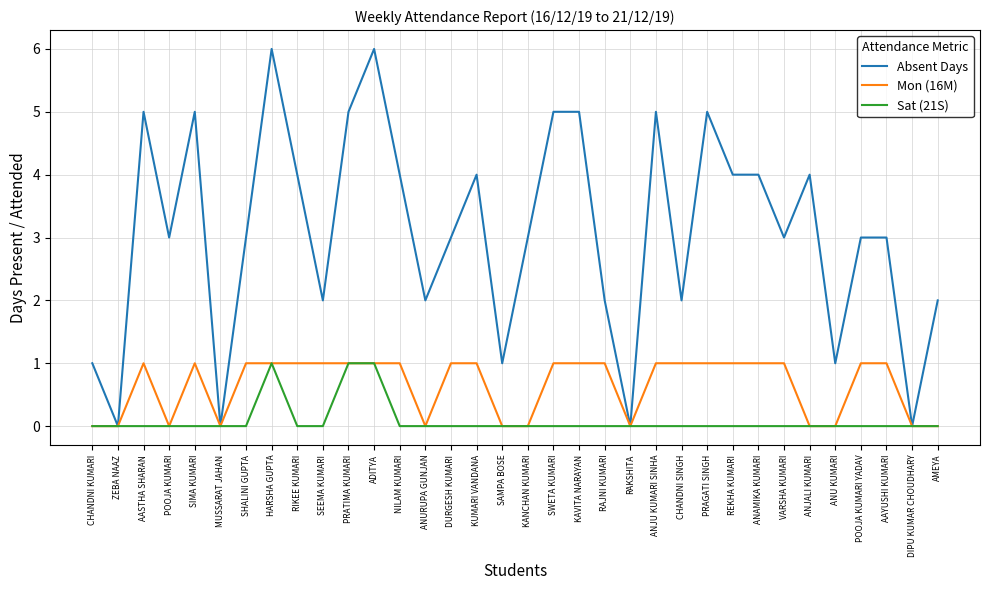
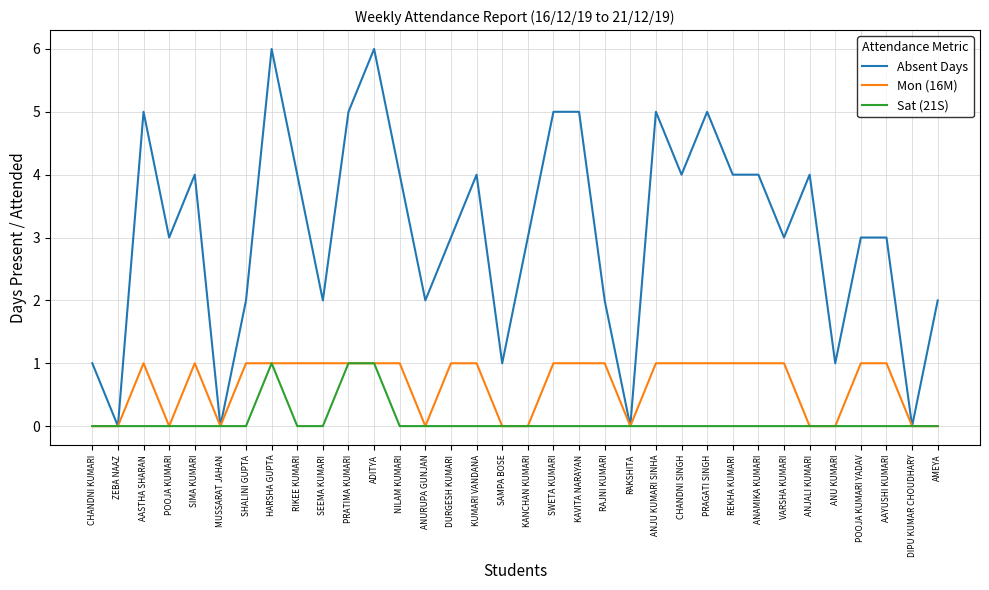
  {
    "Absent Days": {
      "CHANDNI KUMARI": 1,
      "AASTHA SHARAN": 5,
      "POOJA KUMARI": 3,
-     "SIMA KUMARI": 5,
-     "SHALINI GUPTA": 3,
+     "SIMA KUMARI": 4,
+     "SHALINI GUPTA": 2,
      "HARSHA GUPTA": 6,
      "RIKEE KUMARI": 4,
      "SEEMA KUMARI": 2,
      "PRATIMA KUMARI": 5,
      "ADITYA": 6,
      "NILAM KUMARI": 4,
      "ANURUPA GUNJAN": 2,
      "DURGESH KUMARI": 3,
      "KUMARI VANDANA": 4,
      "SAMPA BOSE": 1,
      "KANCHAN KUMARI": 3,
      "SWETA KUMARI": 5,
      "KAVITA NARAYAN": 5,
      "RAJNI KUMARI": 2,
      "ANJU KUMARI SINHA": 5,
-     "CHANDNI SINGH": 2,
+     "CHANDNI SINGH": 4,
      "PRAGATI SINGH": 5,
      "REKHA KUMARI": 4,
      "ANAMIKA KUMARI": 4,
      "VARSHA KUMARI": 3,
      "ANJALI KUMARI": 4,
      "ANU KUMARI": 1,
      "POOJA KUMARI YADAV": 3,
      "AAYUSHI KUMARI": 3,
      "AMEYA": 2
    },
    "Mon (16M)": {
      "AASTHA SHARAN": 1,
      "SIMA KUMARI": 1,
      "SHALINI GUPTA": 1,
      "RIKEE KUMARI": 1,
      "SEEMA KUMARI": 1,
      "NILAM KUMARI": 1,
      "DURGESH KUMARI": 1,
      "KUMARI VANDANA": 1,
      "SWETA KUMARI": 1,
      "KAVITA NARAYAN": 1,
      "RAJNI KUMARI": 1,
      "ANJU KUMARI SINHA": 1,
      "CHANDNI SINGH": 1,
      "PRAGATI SINGH": 1,
      "REKHA KUMARI": 1,
      "ANAMIKA KUMARI": 1,
      "VARSHA KUMARI": 1,
      "POOJA KUMARI YADAV": 1,
      "AAYUSHI KUMARI": 1
    },
    "Sat (21S)": {
      "AASTHA SHARAN": 0,
      "SIMA KUMARI": 0,
      "SHALINI GUPTA": 0,
      "RIKEE KUMARI": 0,
      "SEEMA KUMARI": 0,
      "NILAM KUMARI": 0,
      "DURGESH KUMARI": 0,
      "KUMARI VANDANA": 0,
      "SWETA KUMARI": 0,
      "KAVITA NARAYAN": 0,
      "RAJNI KUMARI": 0,
      "ANJU KUMARI SINHA": 0,
      "CHANDNI SINGH": 0,
      "PRAGATI SINGH": 0,
      "REKHA KUMARI": 0,
      "ANAMIKA KUMARI": 0,
      "VARSHA KUMARI": 0,
      "POOJA KUMARI YADAV": 0,
      "AAYUSHI KUMARI": 0
    }
  }
